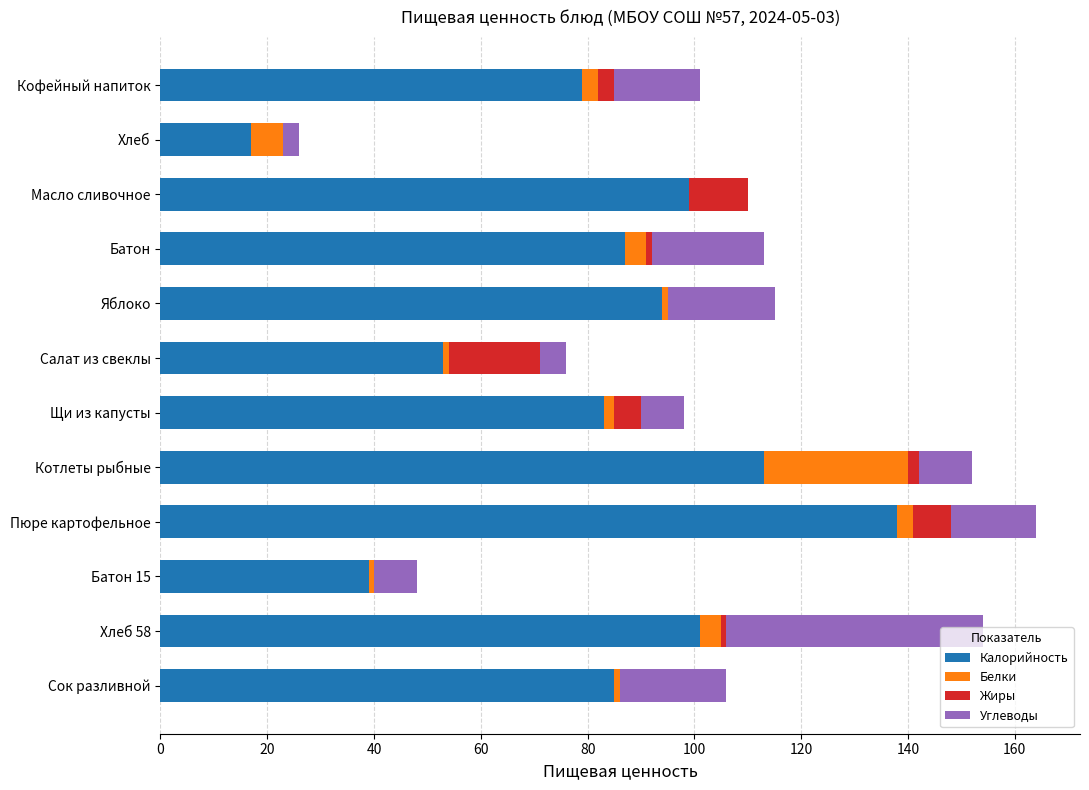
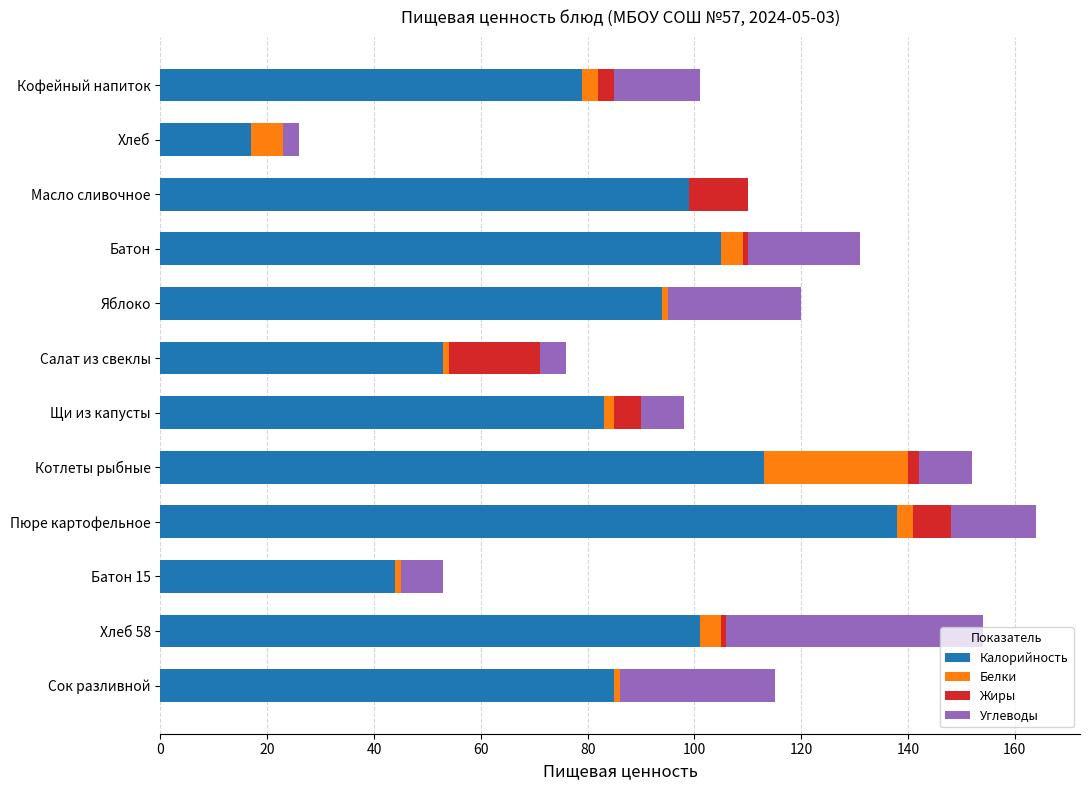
  {
    "Калорийность": {
      "Кофейный напиток": 79,
      "Хлеб": 17,
      "Масло сливочное": 99,
-     "Батон": 87,
+     "Батон": 105,
      "Яблоко": 94,
      "Салат из свеклы": 53,
      "Щи из капусты": 83,
      "Котлеты рыбные": 113,
      "Пюре картофельное": 138,
-     "Батон 15": 39,
+     "Батон 15": 44,
      "Хлеб 58": 101,
      "Сок разливной": 85
    },
    "Белки": {
      "Кофейный напиток": 3,
      "Хлеб": 6,
      "Масло сливочное": 0,
      "Батон": 4,
      "Яблоко": 1,
      "Салат из свеклы": 1,
      "Щи из капусты": 2,
      "Котлеты рыбные": 27,
      "Пюре картофельное": 3,
      "Батон 15": 1,
      "Хлеб 58": 4,
      "Сок разливной": 1
    },
    "Жиры": {
      "Кофейный напиток": 3,
      "Хлеб": 0,
      "Масло сливочное": 11,
      "Батон": 1,
      "Яблоко": 0,
      "Салат из свеклы": 17,
      "Щи из капусты": 5,
      "Котлеты рыбные": 2,
      "Пюре картофельное": 7,
      "Батон 15": 0,
      "Хлеб 58": 1,
      "Сок разливной": 0
    },
    "Углеводы": {
      "Кофейный напиток": 16,
      "Хлеб": 3,
      "Масло сливочное": 0,
      "Батон": 21,
-     "Яблоко": 20,
+     "Яблоко": 25,
      "Салат из свеклы": 5,
      "Щи из капусты": 8,
      "Котлеты рыбные": 10,
      "Пюре картофельное": 16,
      "Батон 15": 8,
-     "Сок разливной": 20
+     "Сок разливной": 29
    }
  }
